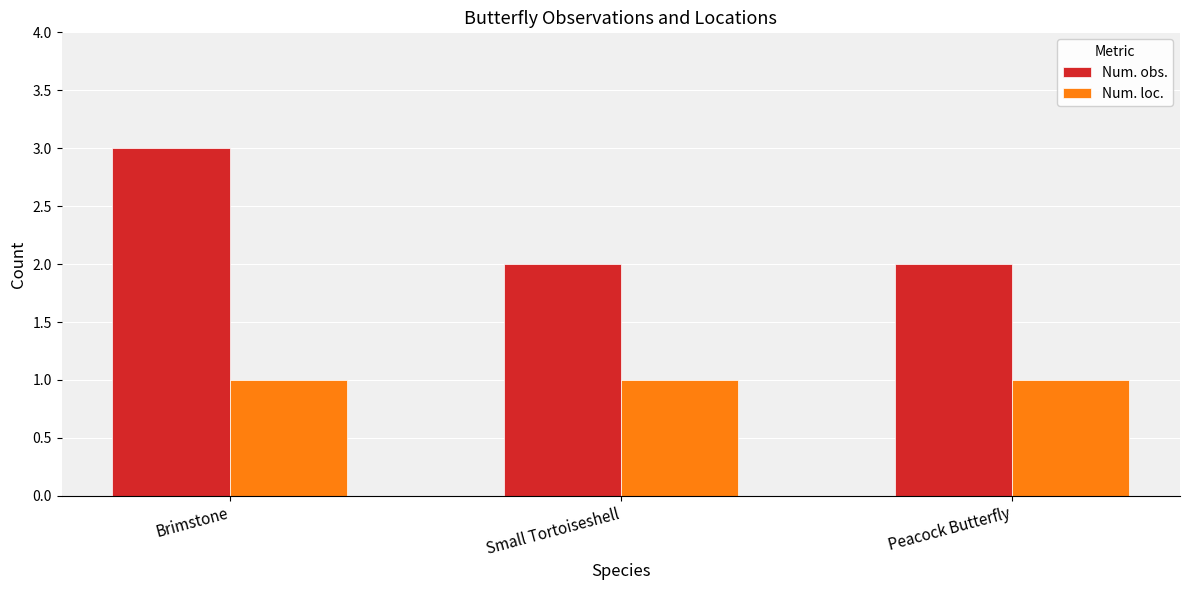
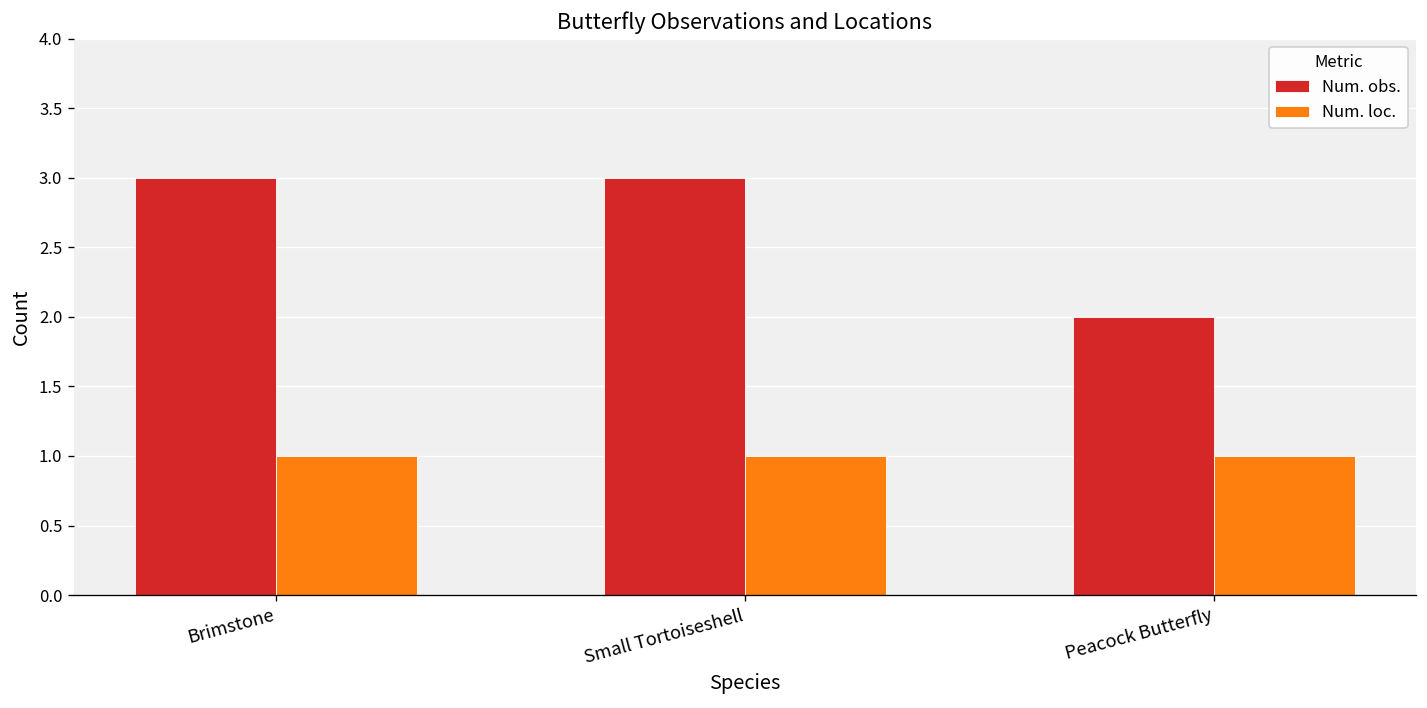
  {
    "Num. obs.": {
      "Brimstone": 3,
-     "Small Tortoiseshell": 2,
+     "Small Tortoiseshell": 3,
      "Peacock Butterfly": 2
    },
    "Num. loc.": {
      "Brimstone": 1,
      "Small Tortoiseshell": 1,
      "Peacock Butterfly": 1
    }
  }
